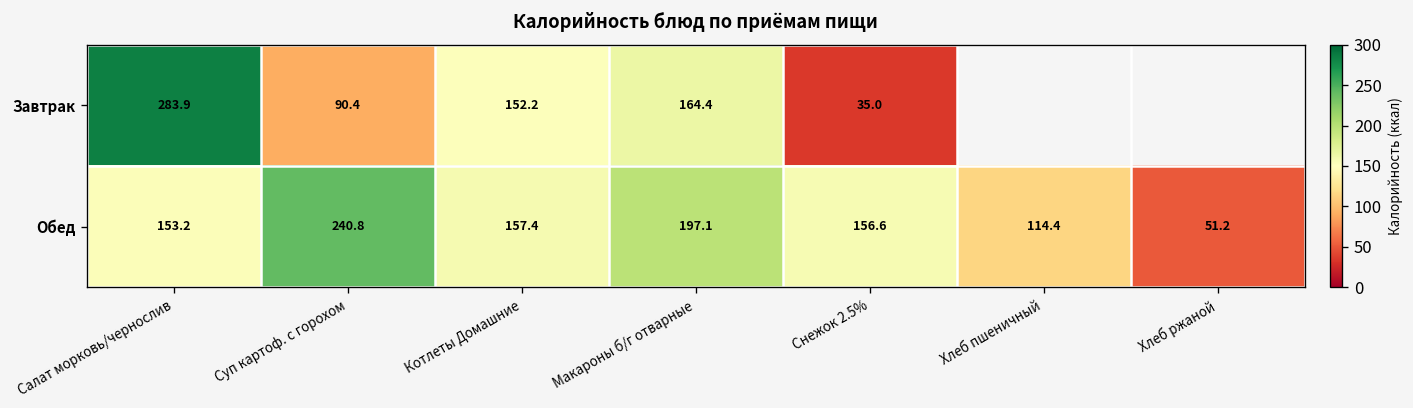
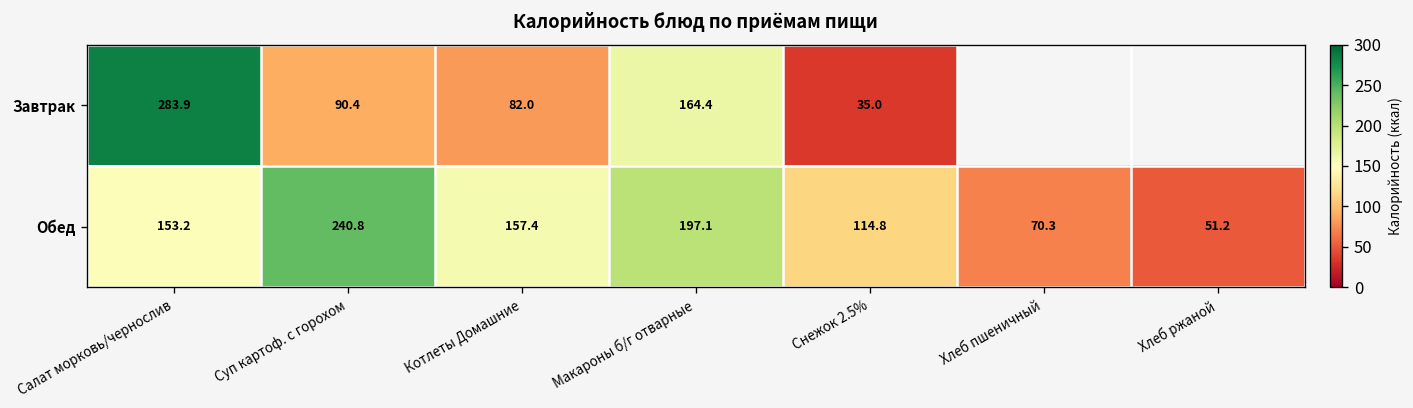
  {
    "Завтрак": {
      "Салат морковь/чернослив": 283.9,
      "Суп картоф. с горохом": 90.4,
-     "Котлеты Домашние": 152.2,
+     "Котлеты Домашние": 82.0,
      "Макароны б/г отварные": 164.4,
      "Снежок 2.5%": 35.0
    },
    "Обед": {
      "Салат морковь/чернослив": 153.2,
      "Суп картоф. с горохом": 240.8,
      "Котлеты Домашние": 157.4,
      "Макароны б/г отварные": 197.1,
-     "Снежок 2.5%": 156.6,
-     "Хлеб пшеничный": 114.4,
+     "Снежок 2.5%": 114.8,
+     "Хлеб пшеничный": 70.3,
      "Хлеб ржаной": 51.2
    }
  }
